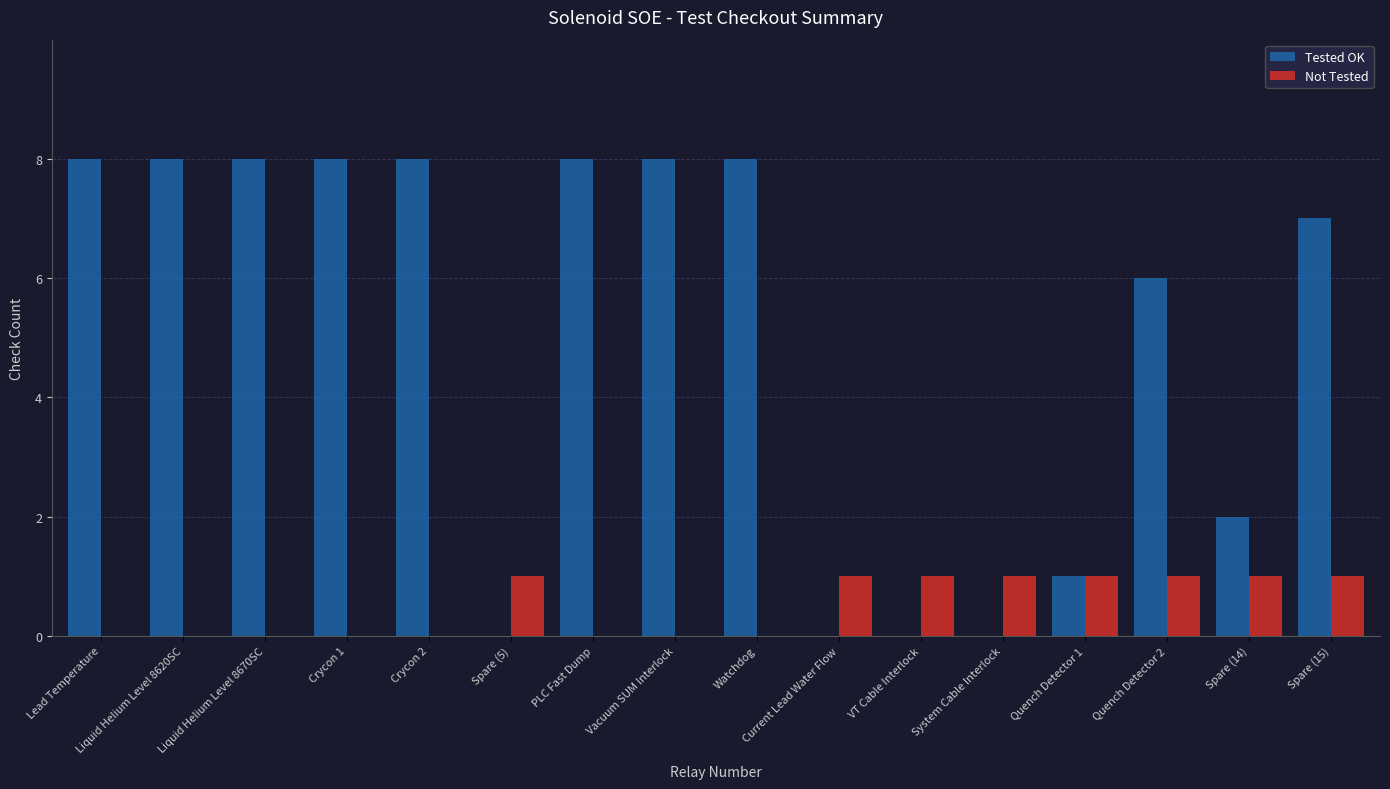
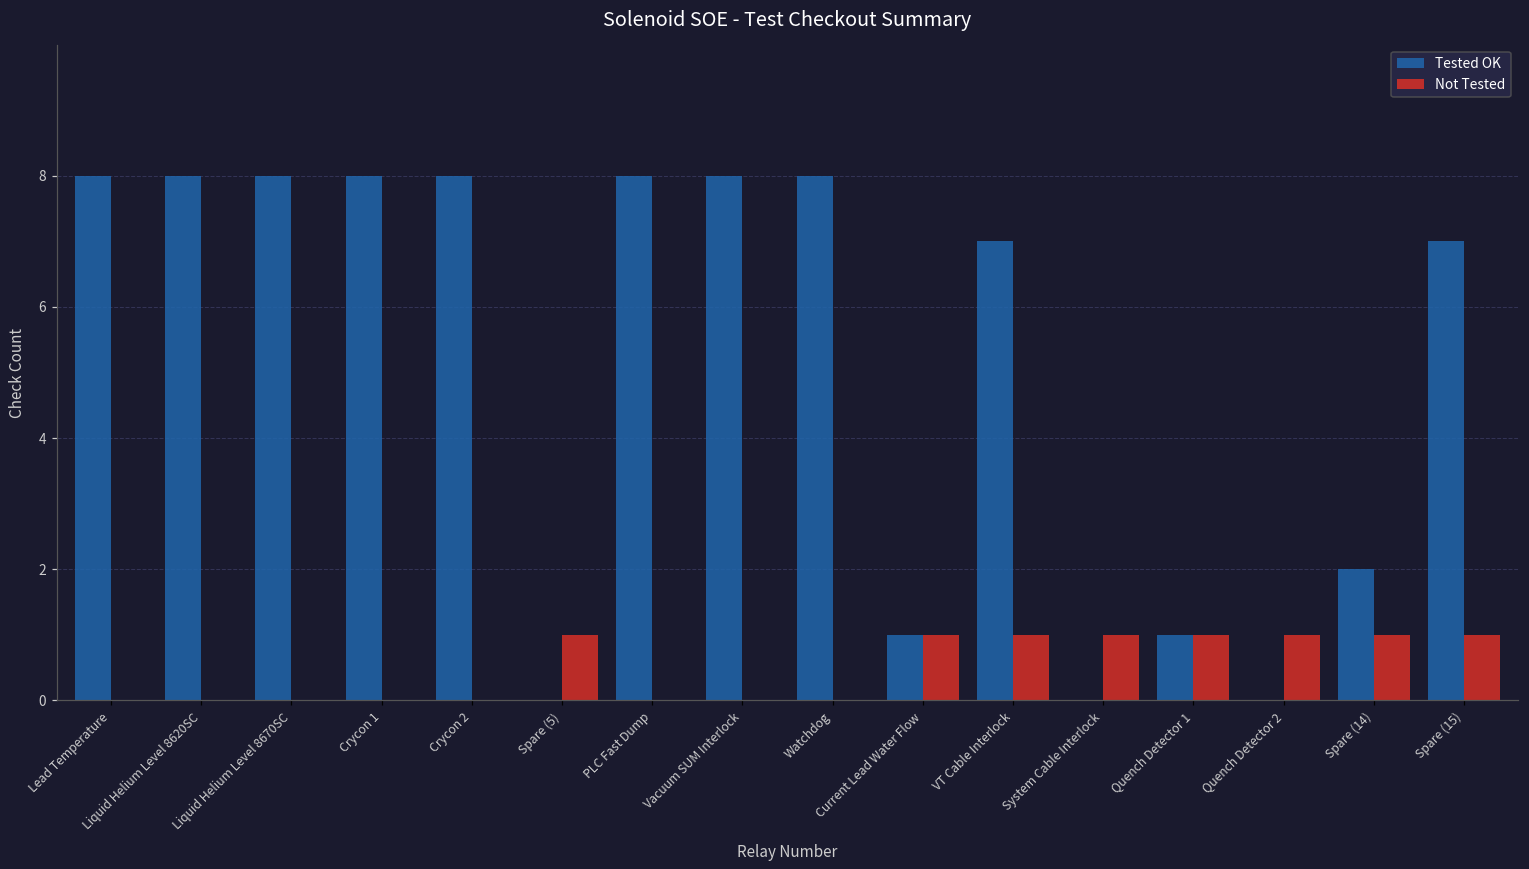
  {
    "Tested OK": {
      "Lead Temperature": 8,
      "Liquid Helium Level 8620SC": 8,
      "Liquid Helium Level 8670SC": 8,
      "Crycon 1": 8,
      "Crycon 2": 8,
      "Spare (5)": 0,
      "PLC Fast Dump": 8,
      "Vacuum SUM Interlock": 8,
      "Watchdog": 8,
-     "Current Lead Water Flow": 0,
-     "VT Cable Interlock": 0,
+     "Current Lead Water Flow": 1,
+     "VT Cable Interlock": 7,
      "System Cable Interlock": 0,
      "Quench Detector 1": 1,
-     "Quench Detector 2": 6,
+     "Quench Detector 2": 0,
      "Spare (14)": 2,
      "Spare (15)": 7
    },
    "Not Tested": {
      "Lead Temperature": 0,
      "Liquid Helium Level 8620SC": 0,
      "Liquid Helium Level 8670SC": 0,
      "Crycon 1": 0,
      "Crycon 2": 0,
      "Spare (5)": 1,
      "PLC Fast Dump": 0,
      "Vacuum SUM Interlock": 0,
      "Watchdog": 0,
      "Current Lead Water Flow": 1,
      "VT Cable Interlock": 1,
      "System Cable Interlock": 1,
      "Quench Detector 1": 1,
      "Quench Detector 2": 1,
      "Spare (14)": 1,
      "Spare (15)": 1
    }
  }
